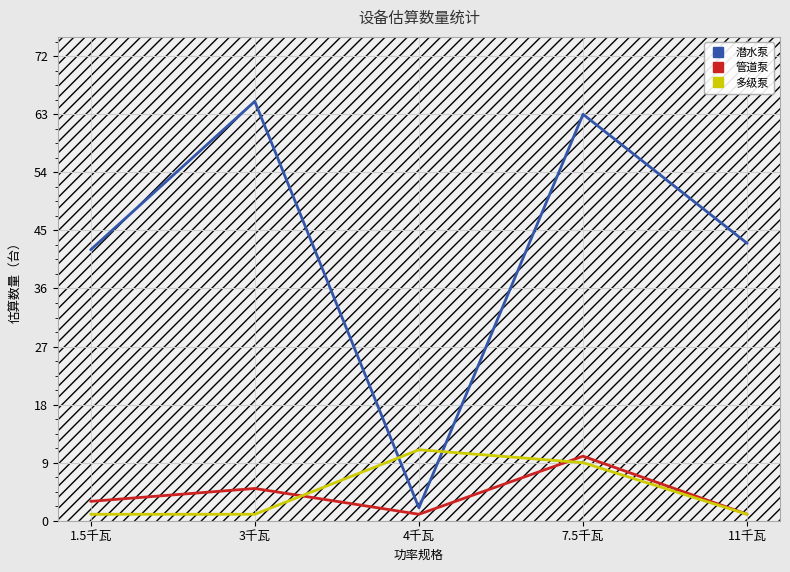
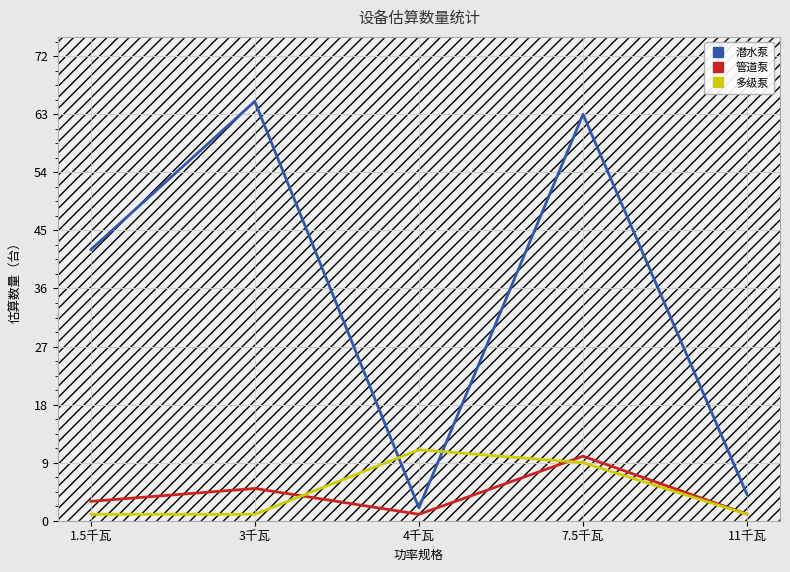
  {
    "潜水泵": {
      "1.5千瓦": 42,
      "3千瓦": 65,
      "4千瓦": 2,
      "7.5千瓦": 63,
-     "11千瓦": 43
+     "11千瓦": 4
    },
    "管道泵": {
      "1.5千瓦": 3,
      "3千瓦": 5,
      "4千瓦": 1,
      "7.5千瓦": 10
    },
    "多级泵": {
      "1.5千瓦": 1,
      "3千瓦": 1,
      "4千瓦": 11,
      "7.5千瓦": 9
    }
  }
